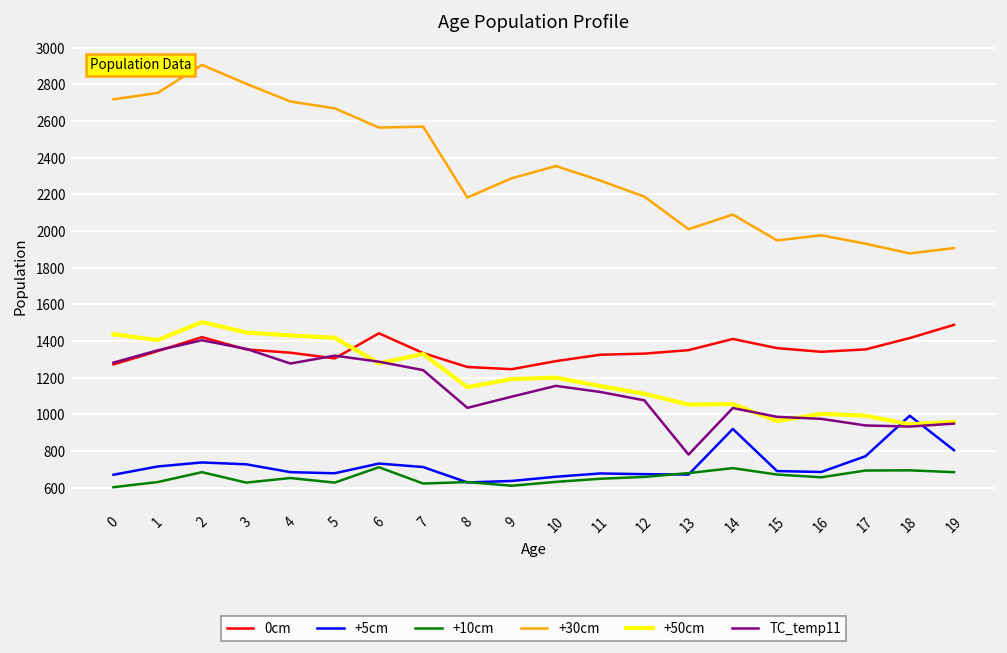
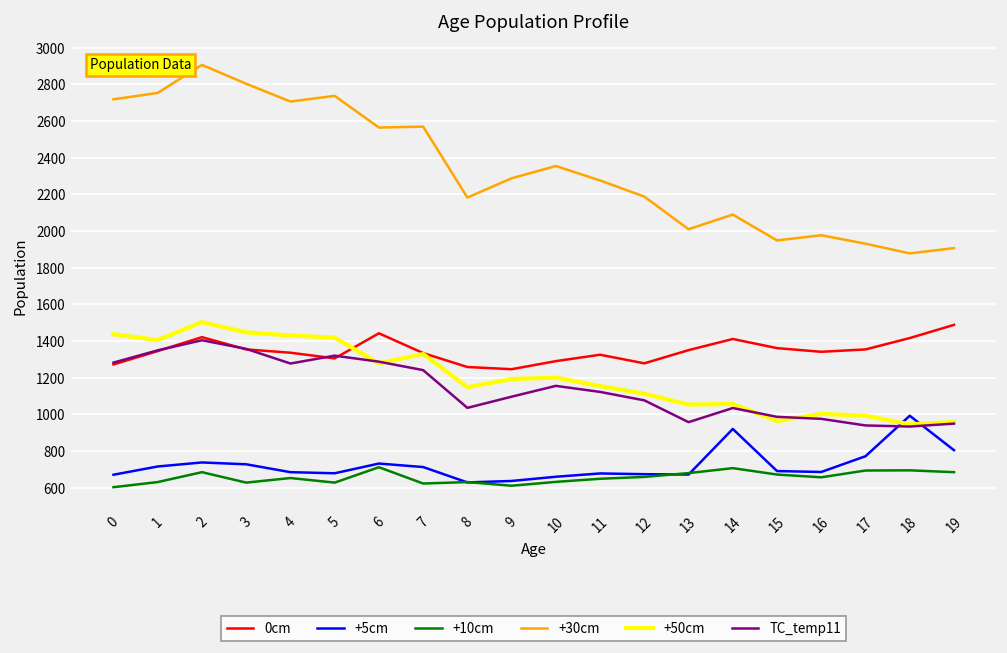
  {
    "0cm": {
      "2": 1420,
      "4": 1340,
      "6": 1440,
      "8": 1260,
      "9": 1250,
      "10": 1290,
      "11": 1330,
-     "12": 1330,
+     "12": 1280,
      "13": 1350,
      "14": 1410,
      "15": 1360,
      "16": 1340,
      "17": 1350,
      "18": 1420,
      "19": 1490
    },
    "+5cm": {
      "0": 670,
      "1": 720,
      "2": 740,
      "3": 730,
      "4": 680,
      "5": 680,
      "6": 730,
      "7": 710,
      "9": 640,
      "10": 660,
      "11": 680,
      "14": 920,
      "15": 690,
      "16": 690,
      "17": 770,
      "18": 990,
      "19": 800
    },
    "+10cm": {
      "0": 600,
      "1": 630,
      "2": 680,
      "3": 630,
      "4": 650,
      "5": 630,
      "6": 710,
      "7": 620,
      "9": 610,
      "10": 630,
      "11": 650,
      "14": 710,
      "15": 670,
      "16": 660,
      "17": 690,
      "18": 690,
      "19": 680
    },
    "+30cm": {
      "0": 2720,
      "1": 2750,
      "2": 2910,
      "3": 2800,
      "4": 2710,
-     "5": 2670,
+     "5": 2740,
      "6": 2570,
      "7": 2570,
      "8": 2180,
      "9": 2290,
      "10": 2360,
      "11": 2280,
      "12": 2190,
      "13": 2010,
      "14": 2090,
      "15": 1950,
      "16": 1980,
      "17": 1930,
      "18": 1880,
      "19": 1910
    },
    "+50cm": {
      "0": 1440,
      "1": 1410,
      "2": 1500,
      "3": 1450,
      "4": 1430,
      "5": 1420,
      "8": 1150,
      "9": 1190,
      "10": 1200,
      "11": 1150,
      "12": 1110,
      "13": 1050,
      "14": 1060,
      "15": 960,
      "16": 1000,
      "17": 990
    },
    "TC_temp11": {
      "2": 1400,
      "4": 1280,
      "7": 1240,
      "8": 1040,
      "9": 1100,
      "10": 1160,
      "11": 1120,
      "12": 1080,
-     "13": 780,
+     "13": 960,
      "14": 1030,
      "15": 990,
      "16": 980,
      "17": 940
    }
  }
